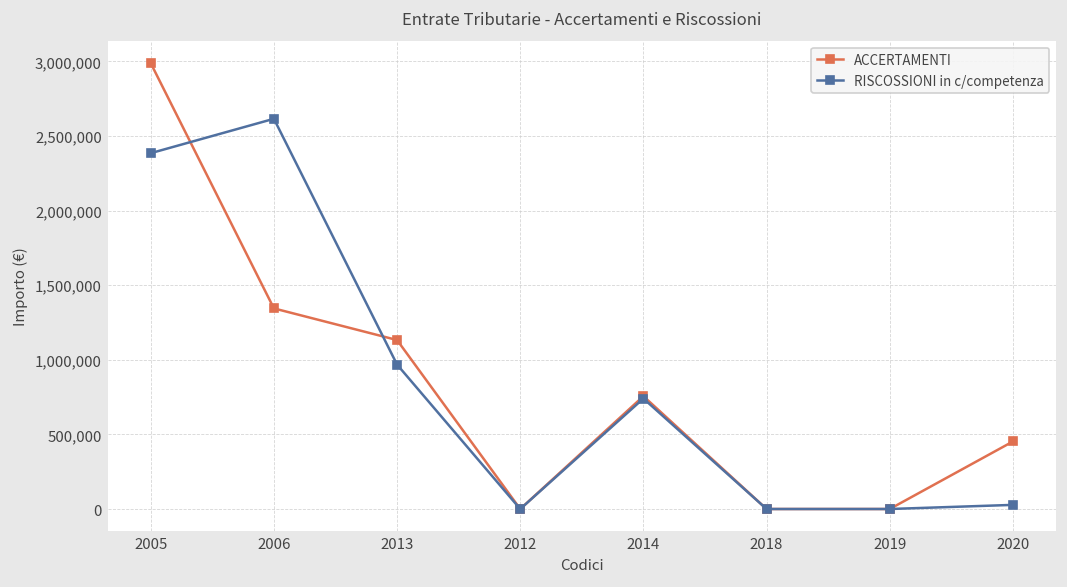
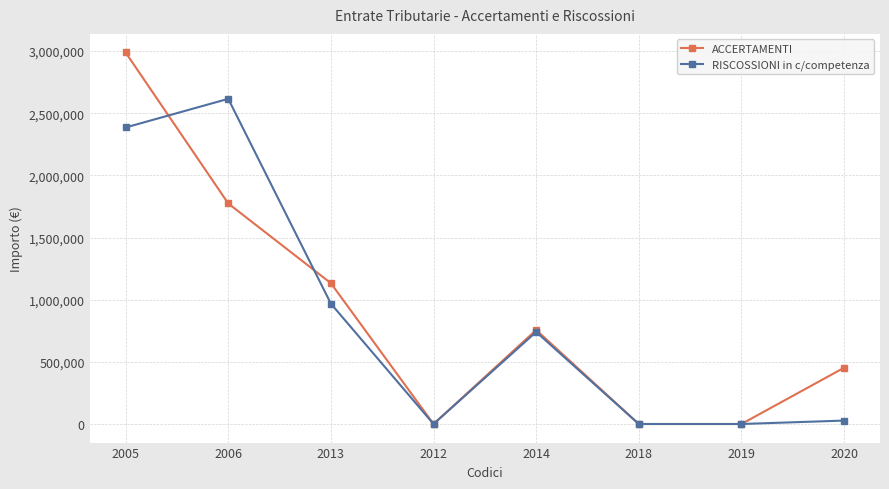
  {
    "ACCERTAMENTI": {
      "2005": "2,990,000",
-     "2006": "1,340,000",
+     "2006": "1,770,000",
      "2013": "1,130,000",
      "2020": "450,000"
    },
    "RISCOSSIONI in c/competenza": {
      "2005": "2,390,000",
      "2006": "2,620,000",
      "2013": "970,000",
      "2020": "30,000"
    }
  }
